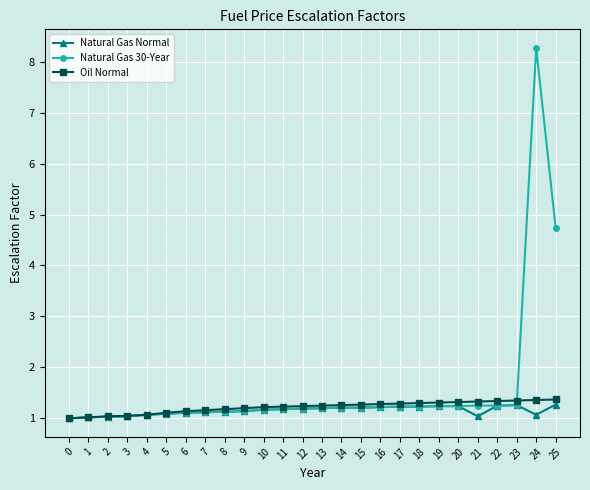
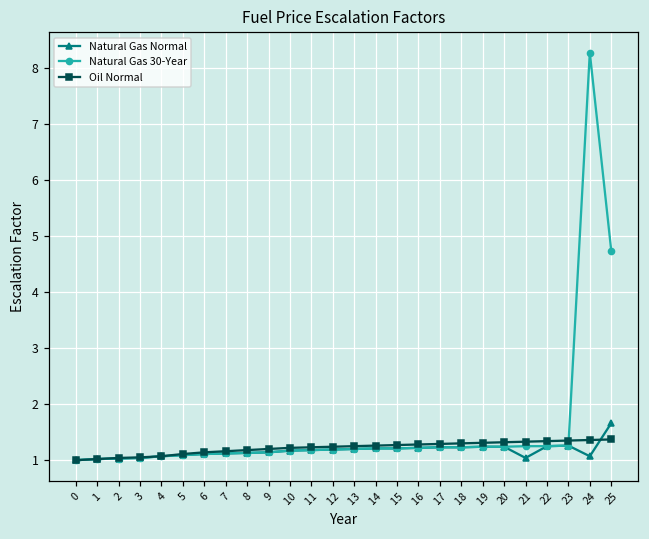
  {
    "Natural Gas Normal": {
      "21": 1.0,
      "24": 1.1,
-     "25": 1.3
+     "25": 1.7
    },
    "Natural Gas 30-Year": {
      "21": 1.3,
      "24": 8.3,
      "25": 4.7
    },
    "Oil Normal": {
      "9": 1.2,
      "10": 1.2,
      "11": 1.2,
      "12": 1.2,
      "13": 1.3,
      "15": 1.3,
      "16": 1.3,
      "17": 1.3,
      "18": 1.3,
      "19": 1.3,
      "20": 1.3,
      "21": 1.3,
      "22": 1.3,
      "23": 1.4,
      "24": 1.4,
      "25": 1.4
    }
  }
